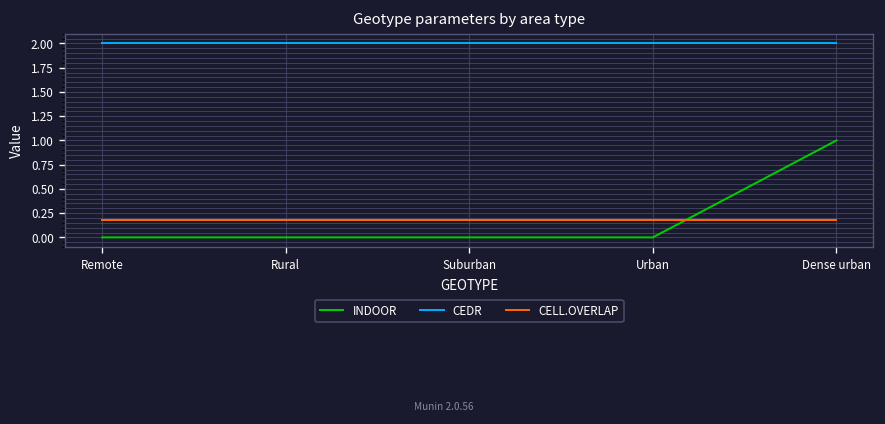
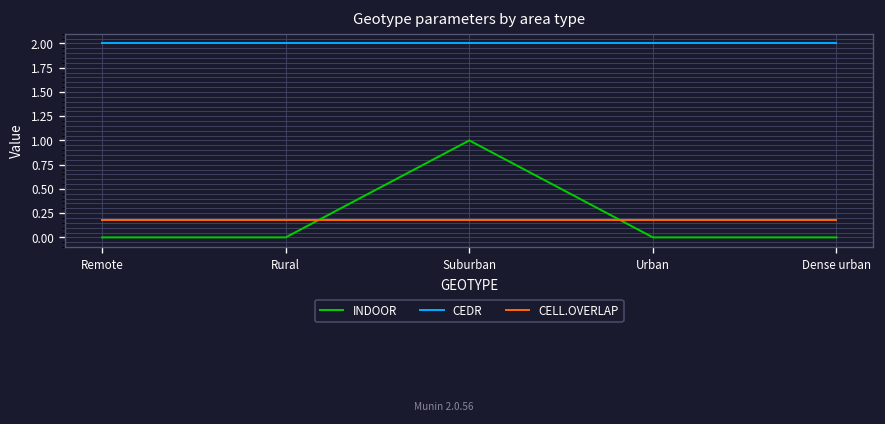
  {
    "INDOOR": {
      "Remote": 0,
      "Rural": 0,
-     "Suburban": 0,
+     "Suburban": 1,
      "Urban": 0,
-     "Dense urban": 1
+     "Dense urban": 0
    },
    "CEDR": {
      "Remote": 2,
      "Rural": 2,
      "Suburban": 2,
      "Urban": 2,
      "Dense urban": 2
    },
    "CELL.OVERLAP": {
      "Remote": 0.2,
      "Rural": 0.2,
      "Suburban": 0.2,
      "Urban": 0.2,
      "Dense urban": 0.2
    }
  }
